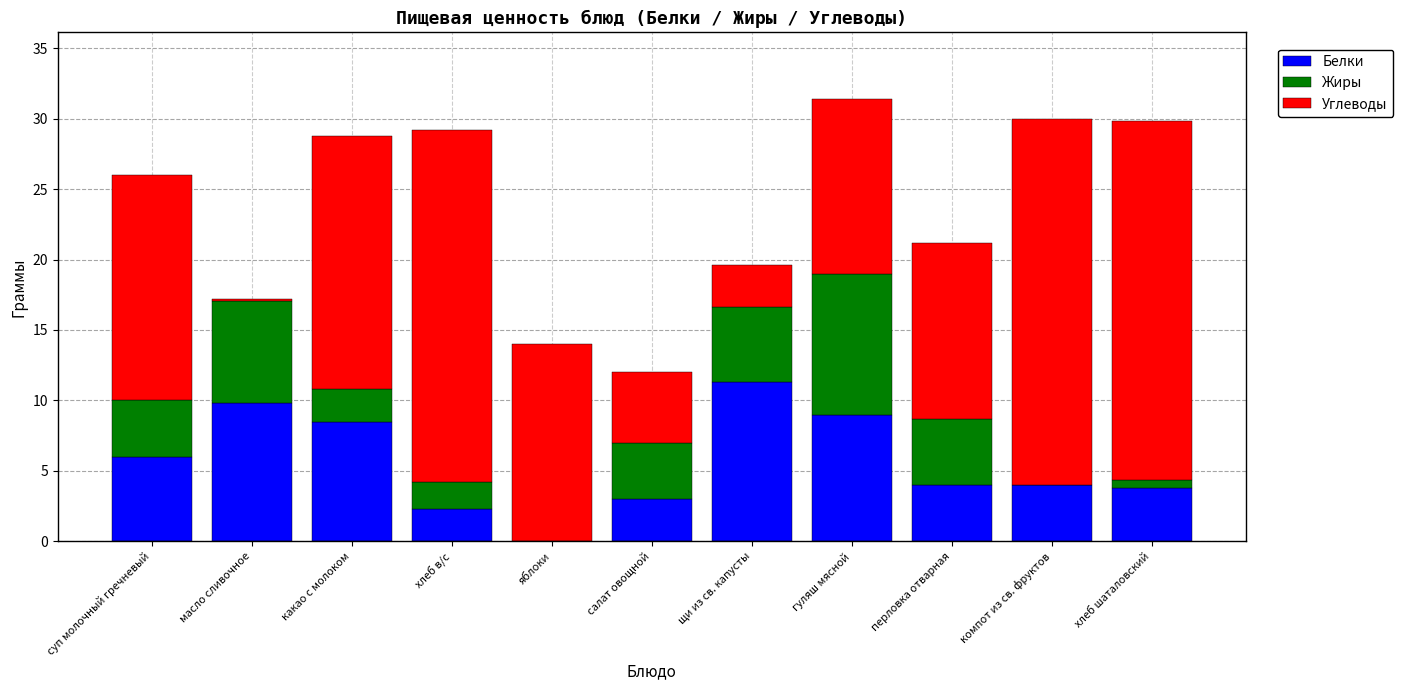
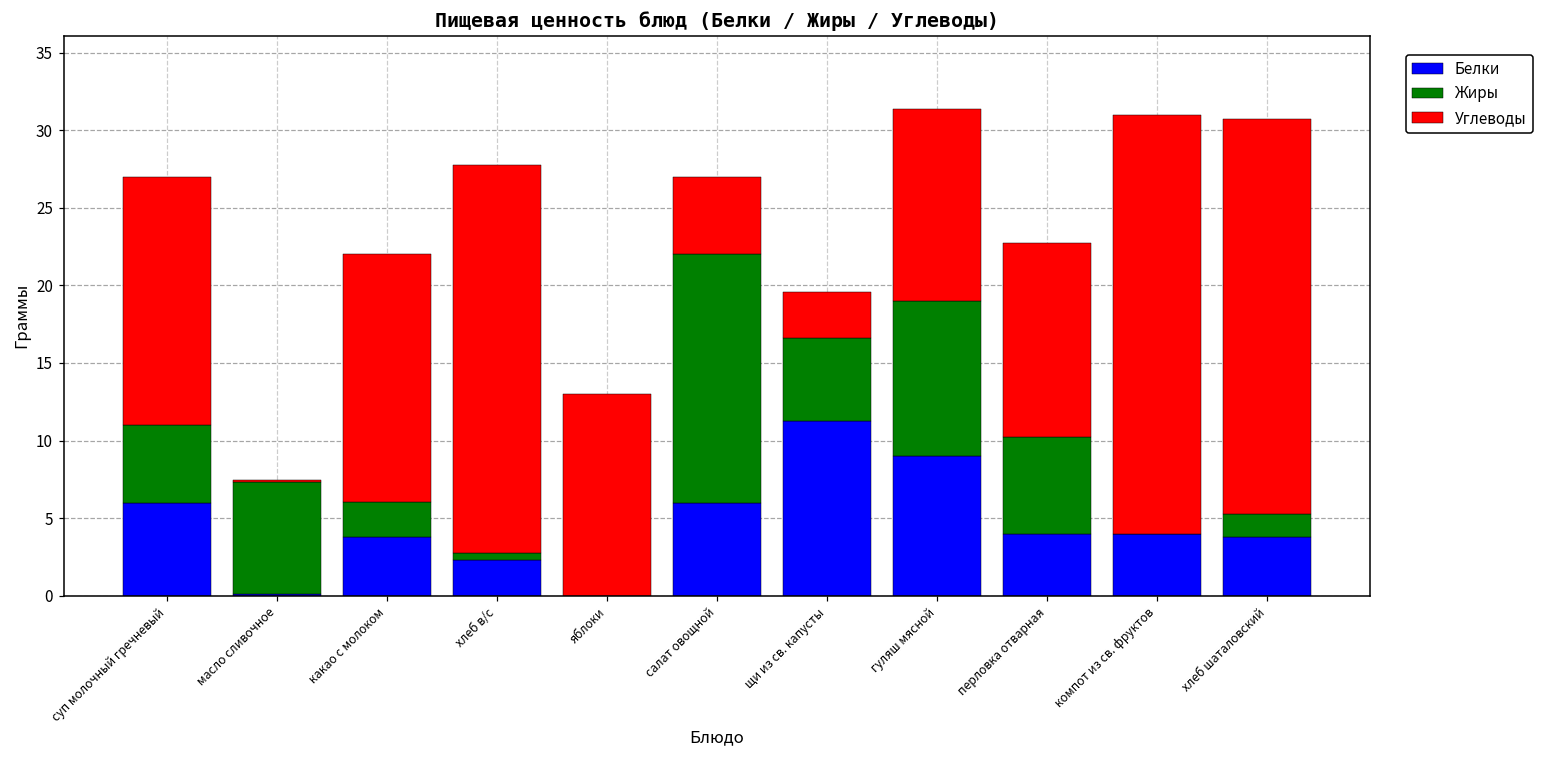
  {
    "Белки": {
      "суп молочный гречневый": 6.0,
-     "масло сливочное": 9.8,
-     "какао с молоком": 8.5,
+     "масло сливочное": 0.1,
+     "какао с молоком": 3.8,
      "хлеб в/с": 2.3,
      "яблоки": 0.0,
-     "салат овощной": 3,
+     "салат овощной": 6,
      "щи из св. капусты": 11.3,
      "гуляш мясной": 9.0,
      "перловка отварная": 4.0,
      "компот из св. фруктов": 4.0,
      "хлеб шаталовский": 3.8
    },
    "Жиры": {
-     "суп молочный гречневый": 4,
+     "суп молочный гречневый": 5,
      "масло сливочное": 7.3,
      "какао с молоком": 2.3,
-     "хлеб в/с": 1.9,
+     "хлеб в/с": 0.4,
      "яблоки": 0.0,
-     "салат овощной": 4,
+     "салат овощной": 16,
      "щи из св. капусты": 5.3,
      "гуляш мясной": 10.0,
-     "перловка отварная": 4.7,
+     "перловка отварная": 6.2,
      "компот из св. фруктов": 0.0,
-     "хлеб шаталовский": 0.6
+     "хлеб шаталовский": 1.4
    },
    "Углеводы": {
      "суп молочный гречневый": 16.0,
-     "какао с молоком": 18.0,
+     "какао с молоком": 16.0,
      "хлеб в/с": 25.0,
-     "яблоки": 14,
+     "яблоки": 13,
      "салат овощной": 5.0,
      "щи из св. капусты": 3.0,
      "гуляш мясной": 12.4,
      "перловка отварная": 12.5,
-     "компот из св. фруктов": 26,
+     "компот из св. фруктов": 27,
      "хлеб шаталовский": 25.5
    }
  }
